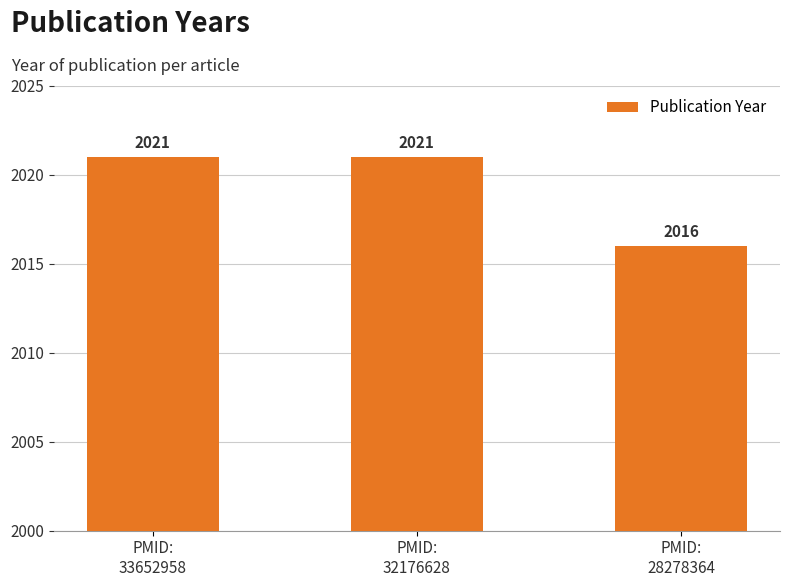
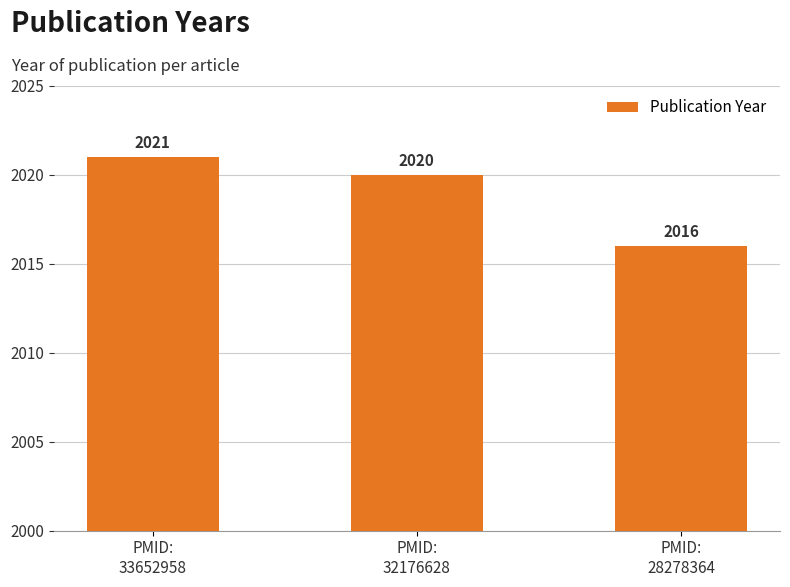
  {
    "PMID: 33652958": 2021,
-   "PMID: 32176628": 2021,
+   "PMID: 32176628": 2020,
    "PMID: 28278364": 2016
  }
